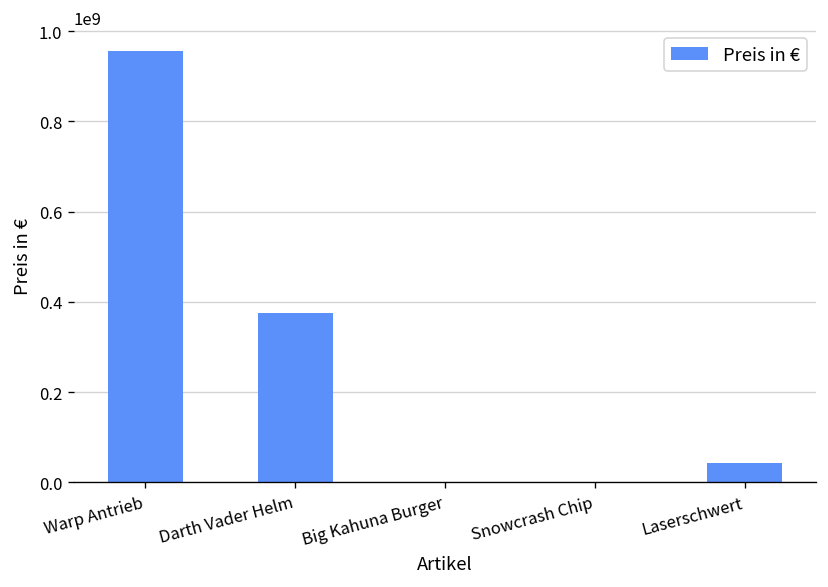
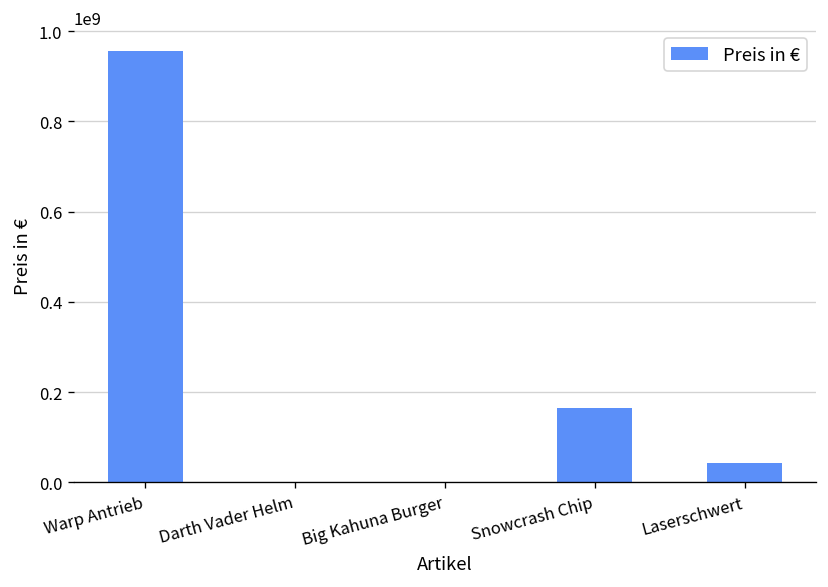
  {
    "Warp Antrieb": 960000000,
-   "Darth Vader Helm": 370000000,
-   "Snowcrash Chip": 0,
+   "Darth Vader Helm": 0,
+   "Snowcrash Chip": 160000000,
    "Laserschwert": 40000000
  }
